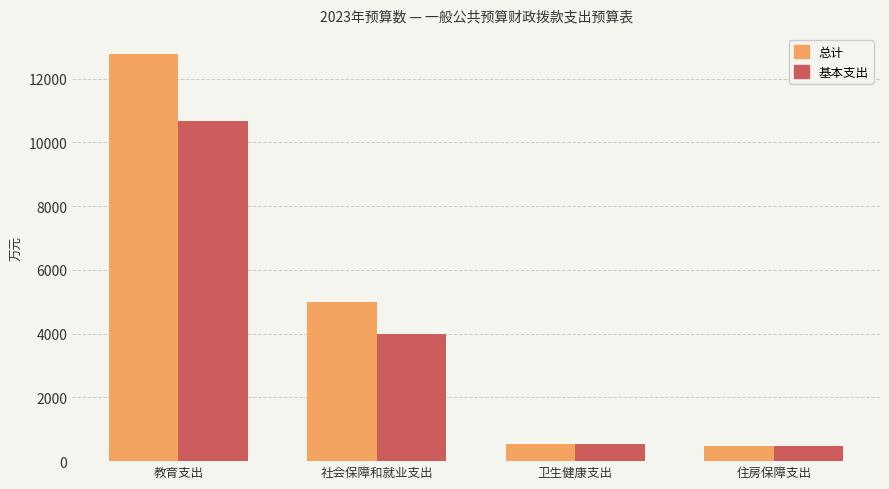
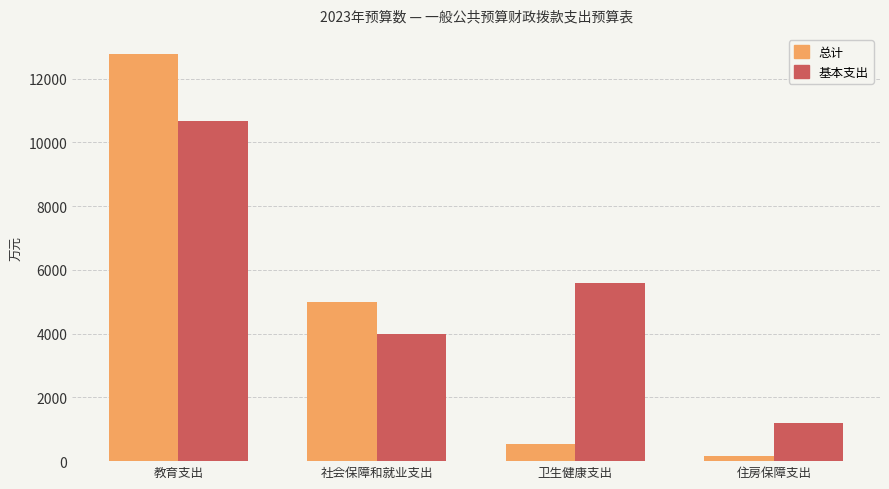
  {
    "总计": {
      "教育支出": 12800,
      "社会保障和就业支出": 5000,
      "卫生健康支出": 600,
-     "住房保障支出": 500
+     "住房保障支出": 200
    },
    "基本支出": {
      "教育支出": 10700,
      "社会保障和就业支出": 4000,
-     "卫生健康支出": 600,
-     "住房保障支出": 500
+     "卫生健康支出": 5600,
+     "住房保障支出": 1200
    }
  }
